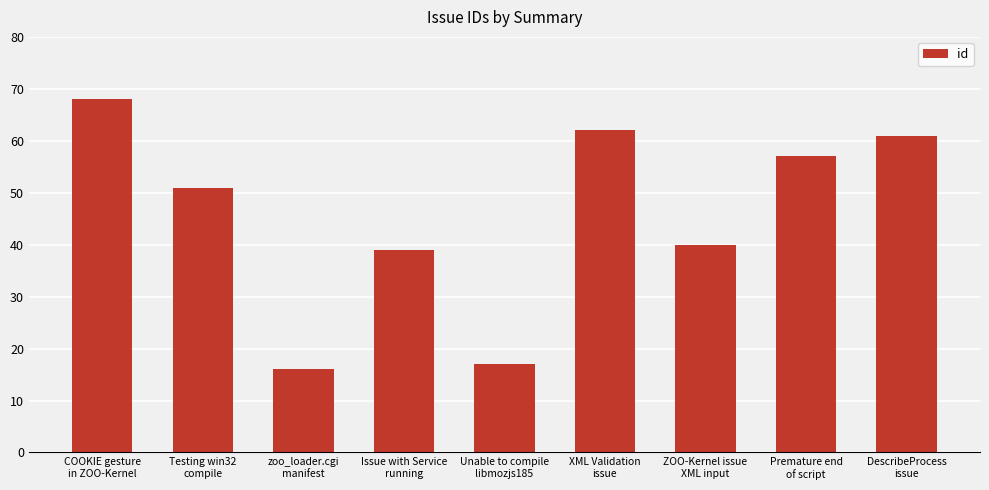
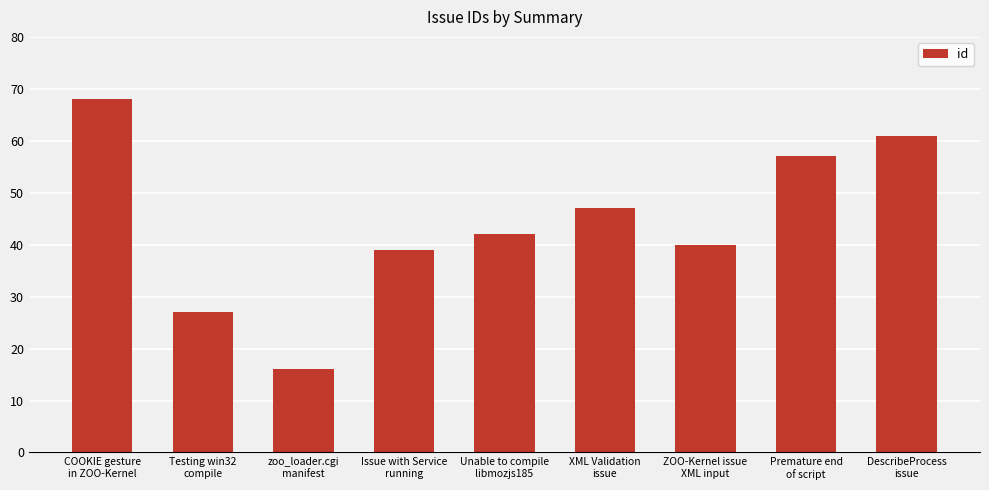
  {
    "COOKIE gesture in ZOO-Kernel": 68,
-   "Testing win32 compile": 51,
+   "Testing win32 compile": 27,
    "zoo_loader.cgi manifest": 16,
    "Issue with Service running": 39,
-   "Unable to compile libmozjs185": 17,
-   "XML Validation issue": 62,
+   "Unable to compile libmozjs185": 42,
+   "XML Validation issue": 47,
    "ZOO-Kernel issue XML input": 40,
    "Premature end of script": 57,
    "DescribeProcess issue": 61
  }
